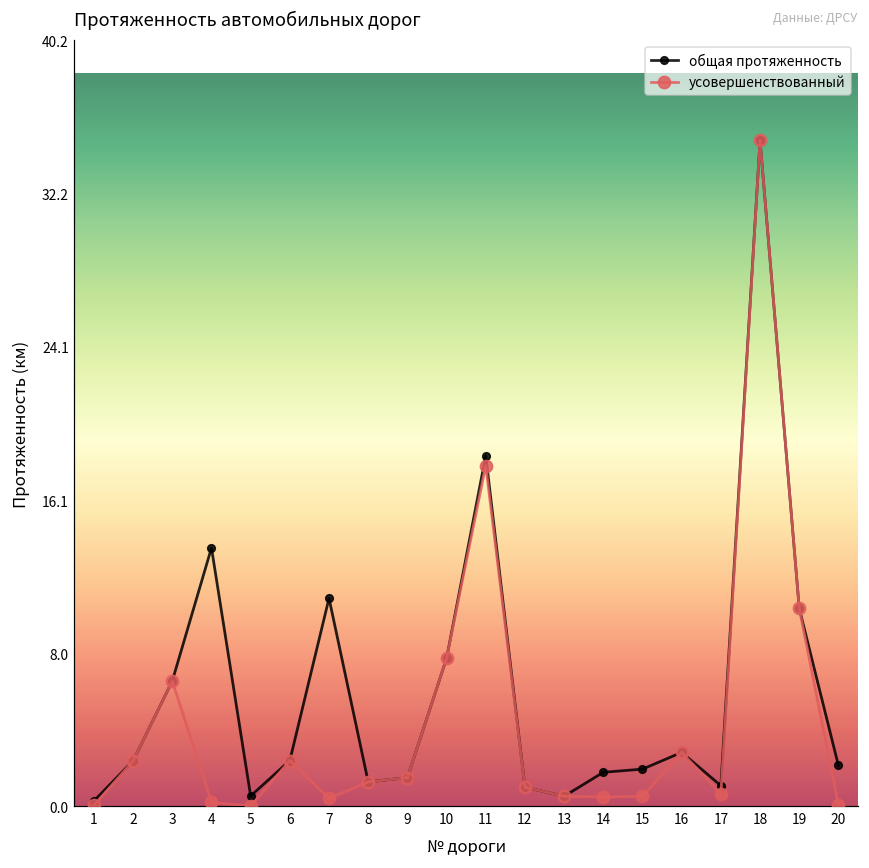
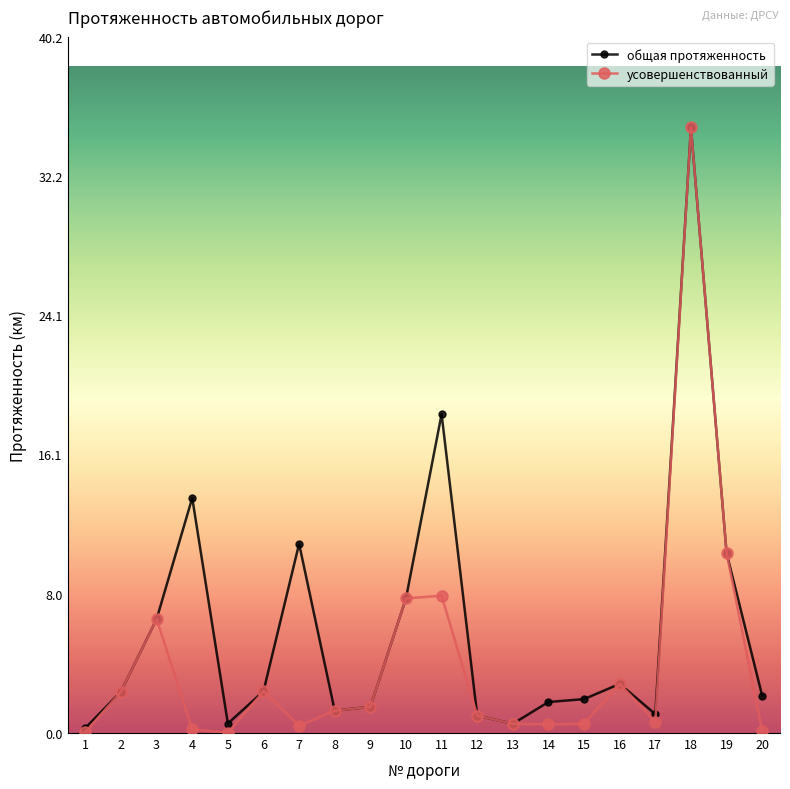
  {
    "общая протяженность": {
      "1": 0.3,
      "4": 13.6,
      "5": 0.5,
      "7": 10.9,
      "11": 18.4,
      "14": 1.8,
      "15": 2.0,
      "17": 1.1,
      "20": 2.2
    },
    "усовершенствованный": {
      "1": 0.1,
      "4": 0.2,
      "5": 0.0,
      "7": 0.4,
-     "11": 17.9,
+     "11": 7.9,
      "14": 0.5,
      "15": 0.5,
      "17": 0.7,
      "20": 0.1
    }
  }
